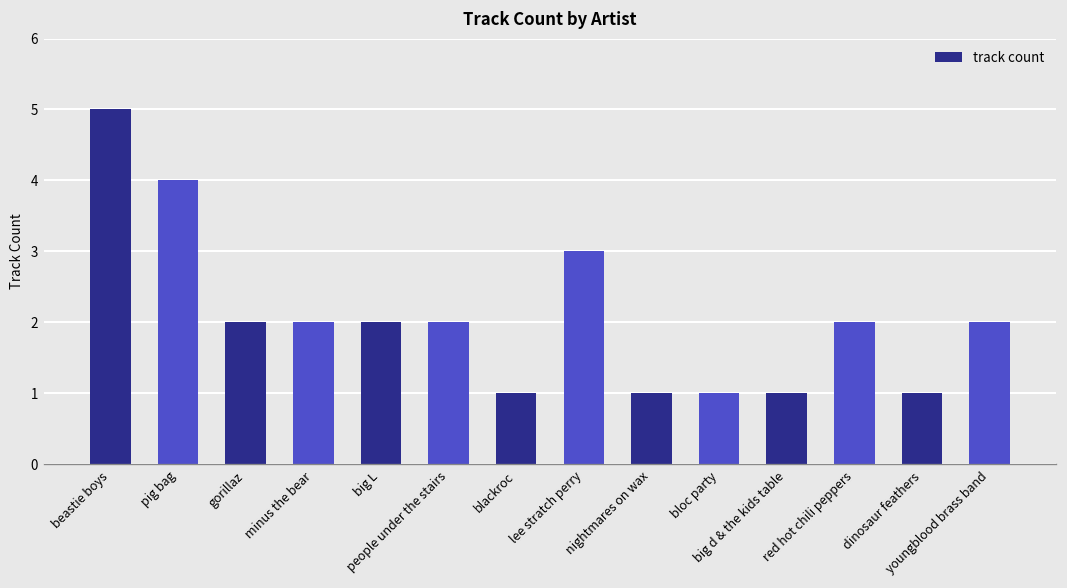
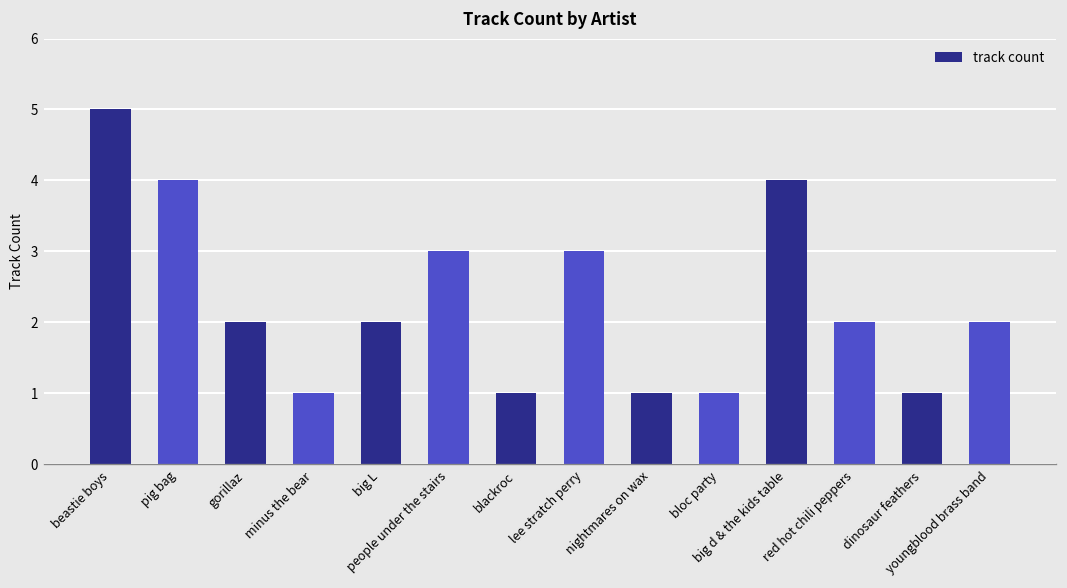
  {
    "beastie boys": 5,
    "pig bag": 4,
    "gorillaz": 2,
-   "minus the bear": 2,
+   "minus the bear": 1,
    "big L": 2,
-   "people under the stairs": 2,
+   "people under the stairs": 3,
    "blackroc": 1,
    "lee stratch perry": 3,
    "nightmares on wax": 1,
    "bloc party": 1,
-   "big d & the kids table": 1,
+   "big d & the kids table": 4,
    "red hot chili peppers": 2,
    "dinosaur feathers": 1,
    "youngblood brass band": 2
  }
